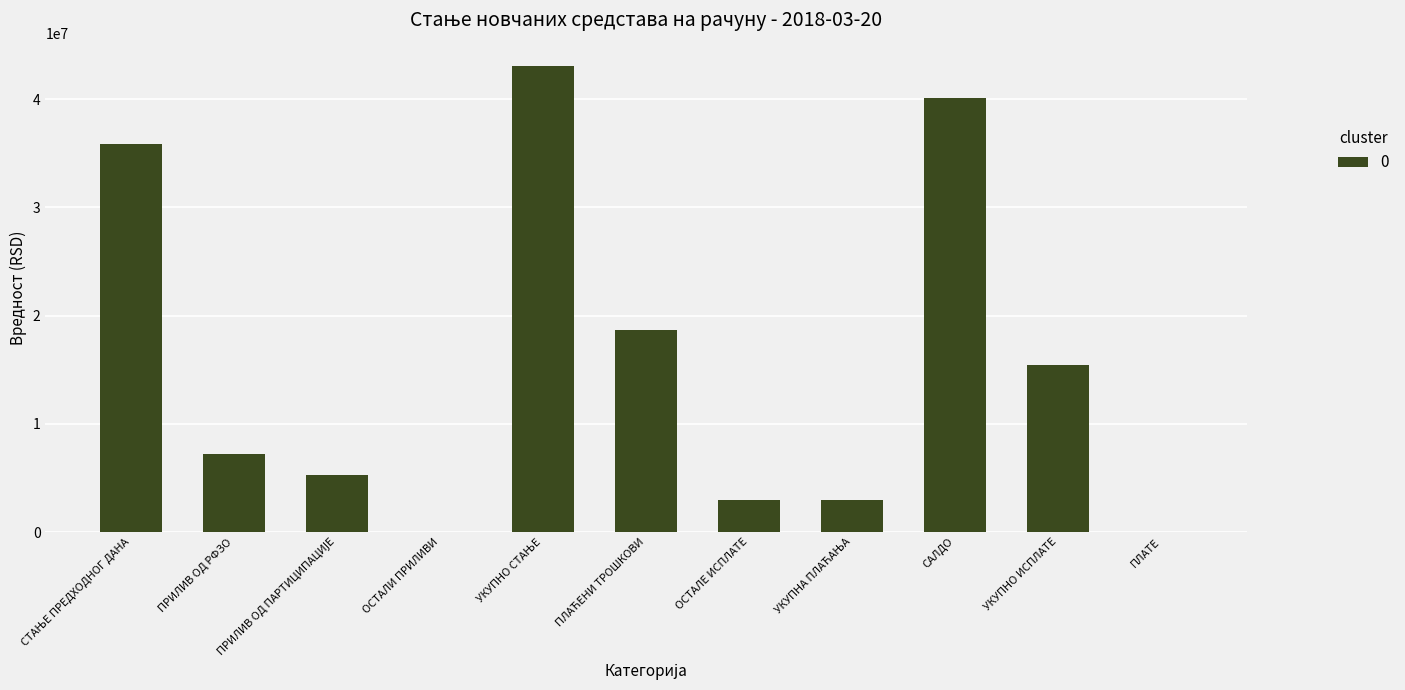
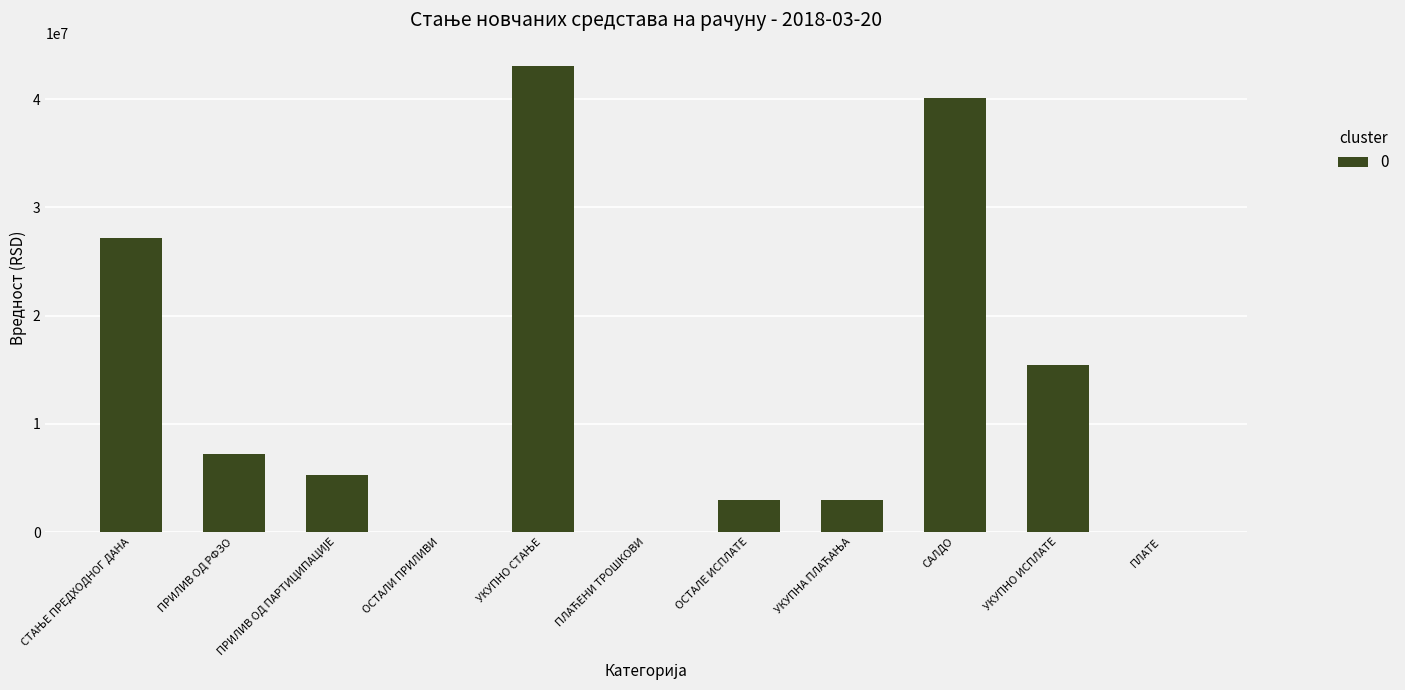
  {
-   "СТАЊЕ ПРЕДХОДНОГ ДАНА": 35900000,
+   "СТАЊЕ ПРЕДХОДНОГ ДАНА": 27200000,
    "ПРИЛИВ ОД РФЗО": 7200000,
    "ПРИЛИВ ОД ПАРТИЦИПАЦИЈЕ": 5300000,
    "ОСТАЛИ ПРИЛИВИ": 0,
    "УКУПНО СТАЊЕ": 43100000,
-   "ПЛАЋЕНИ ТРОШКОВИ": 18700000,
+   "ПЛАЋЕНИ ТРОШКОВИ": 0,
    "ОСТАЛЕ ИСПЛАТЕ": 2900000,
    "УКУПНА ПЛАЋАЊА": 2900000,
    "САЛДО": 40100000,
    "УКУПНО ИСПЛАТЕ": 15400000,
    "ПЛАТЕ": 0
  }
